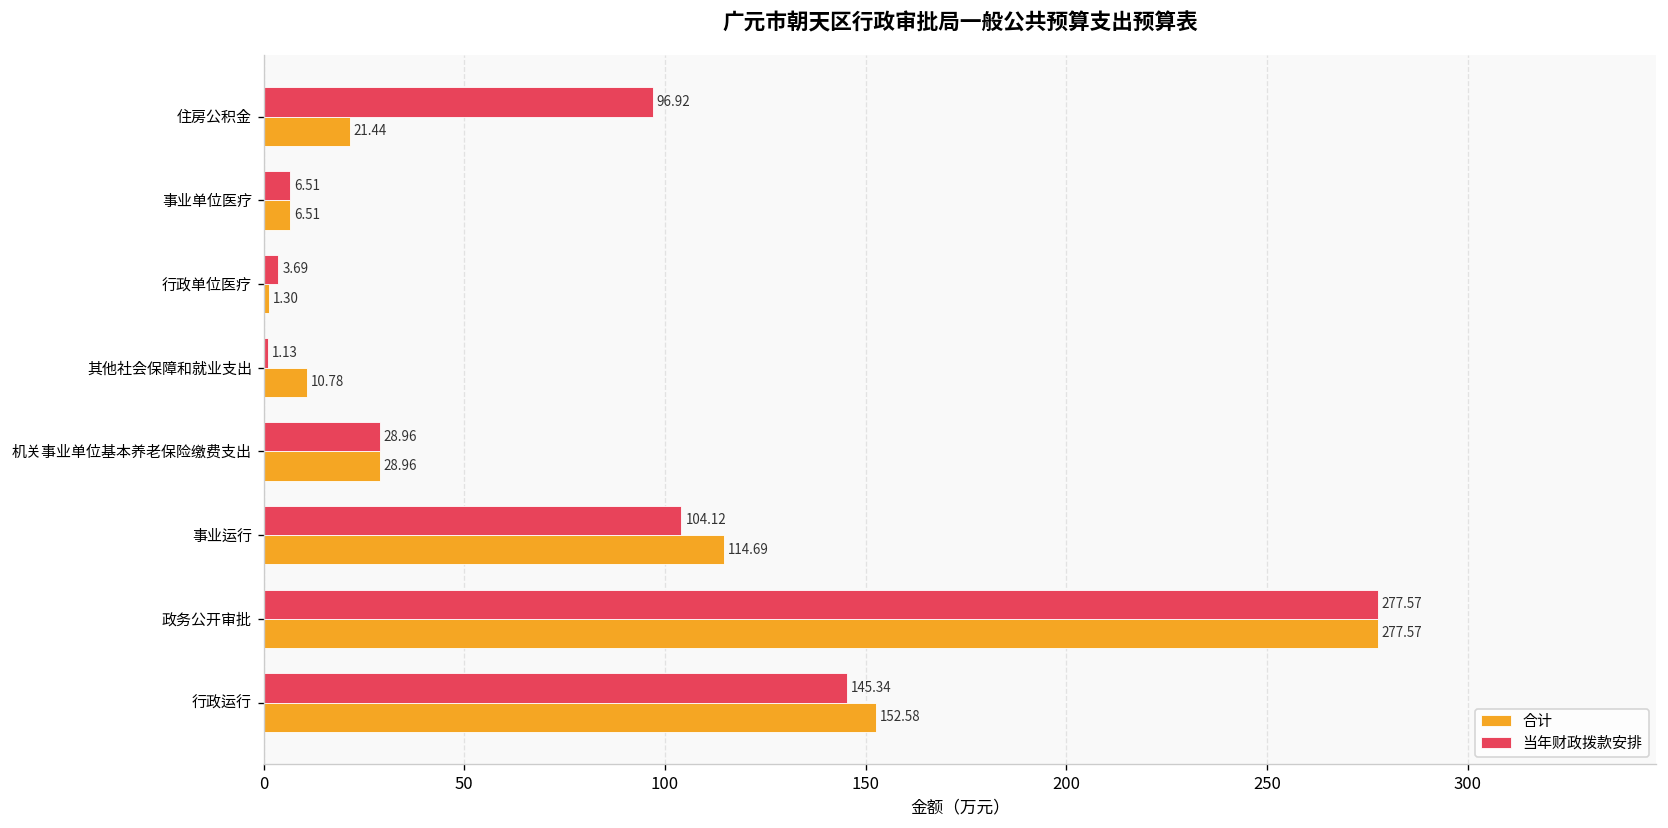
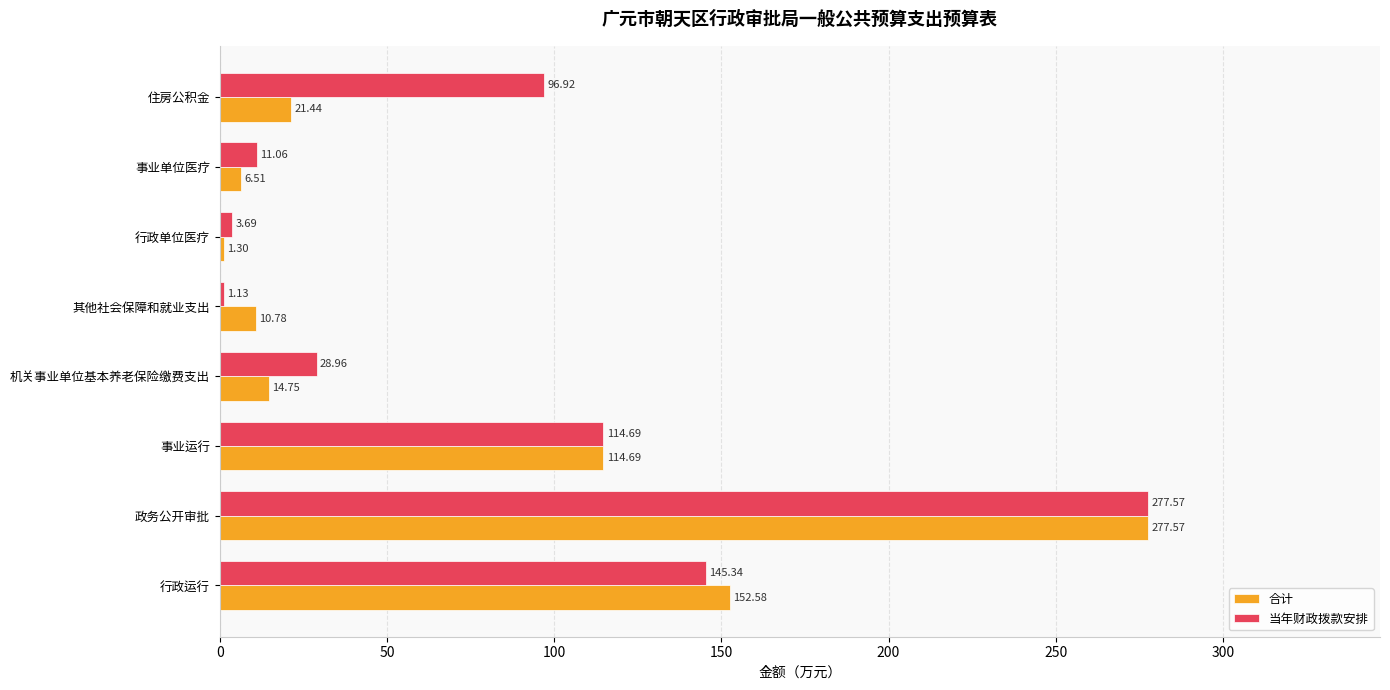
  {
    "合计": {
      "住房公积金": 21.44,
      "事业单位医疗": 6.51,
      "行政单位医疗": 1.30,
      "其他社会保障和就业支出": 10.78,
-     "机关事业单位基本养老保险缴费支出": 28.96,
+     "机关事业单位基本养老保险缴费支出": 14.75,
      "事业运行": 114.69,
      "政务公开审批": 277.57,
      "行政运行": 152.58
    },
    "当年财政拨款安排": {
      "住房公积金": 96.92,
-     "事业单位医疗": 6.51,
+     "事业单位医疗": 11.06,
      "行政单位医疗": 3.69,
      "其他社会保障和就业支出": 1.13,
      "机关事业单位基本养老保险缴费支出": 28.96,
-     "事业运行": 104.12,
+     "事业运行": 114.69,
      "政务公开审批": 277.57,
      "行政运行": 145.34
    }
  }
